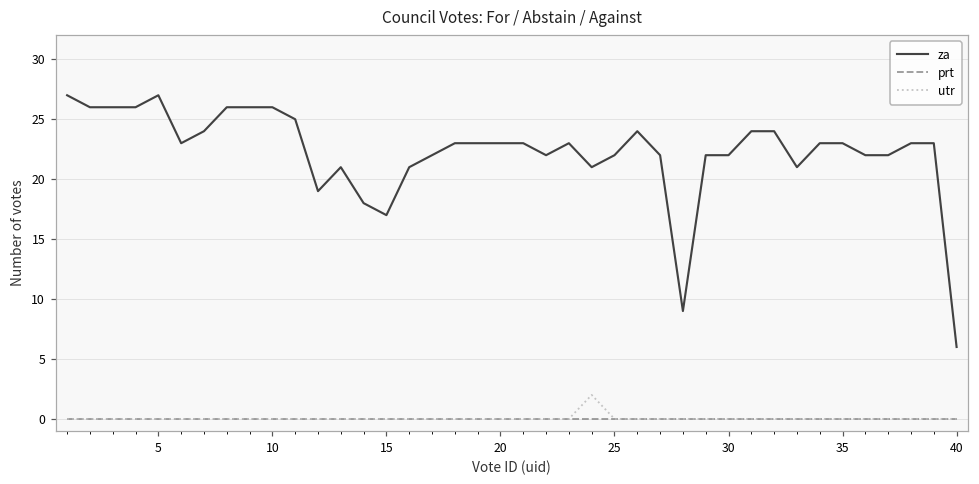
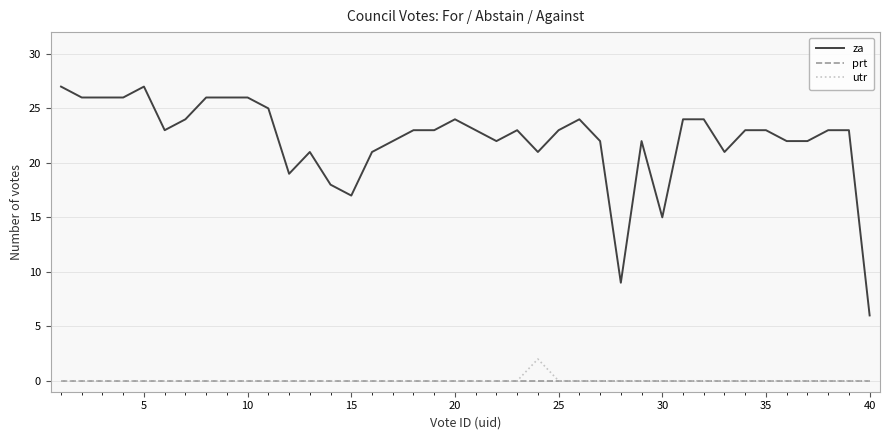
  {
    "za": {
      "5": 27,
      "10": 26,
      "15": 17,
-     "20": 23,
-     "25": 22,
-     "30": 22,
+     "20": 24,
+     "25": 23,
+     "30": 15,
      "35": 23,
      "40": 6
    }
  }
